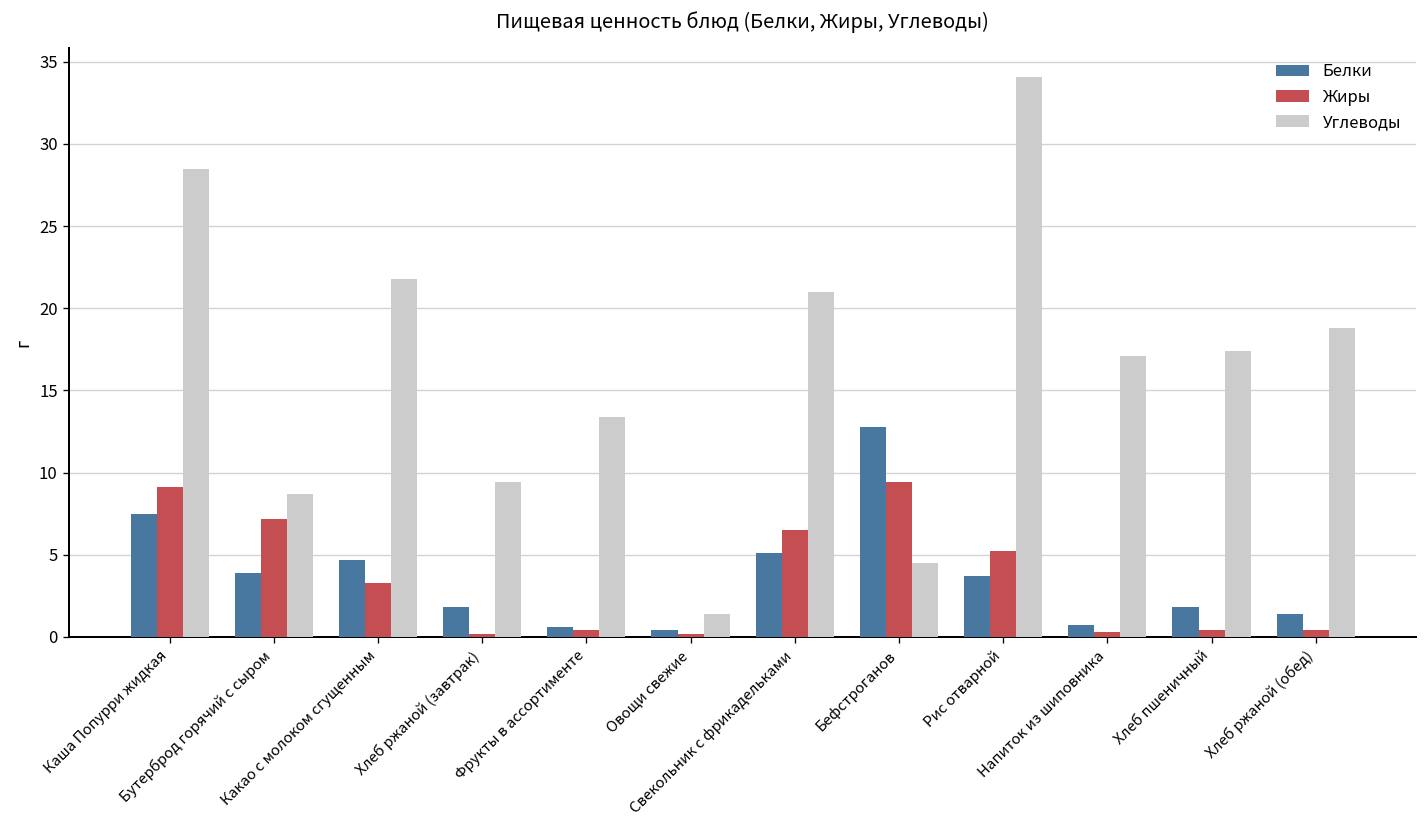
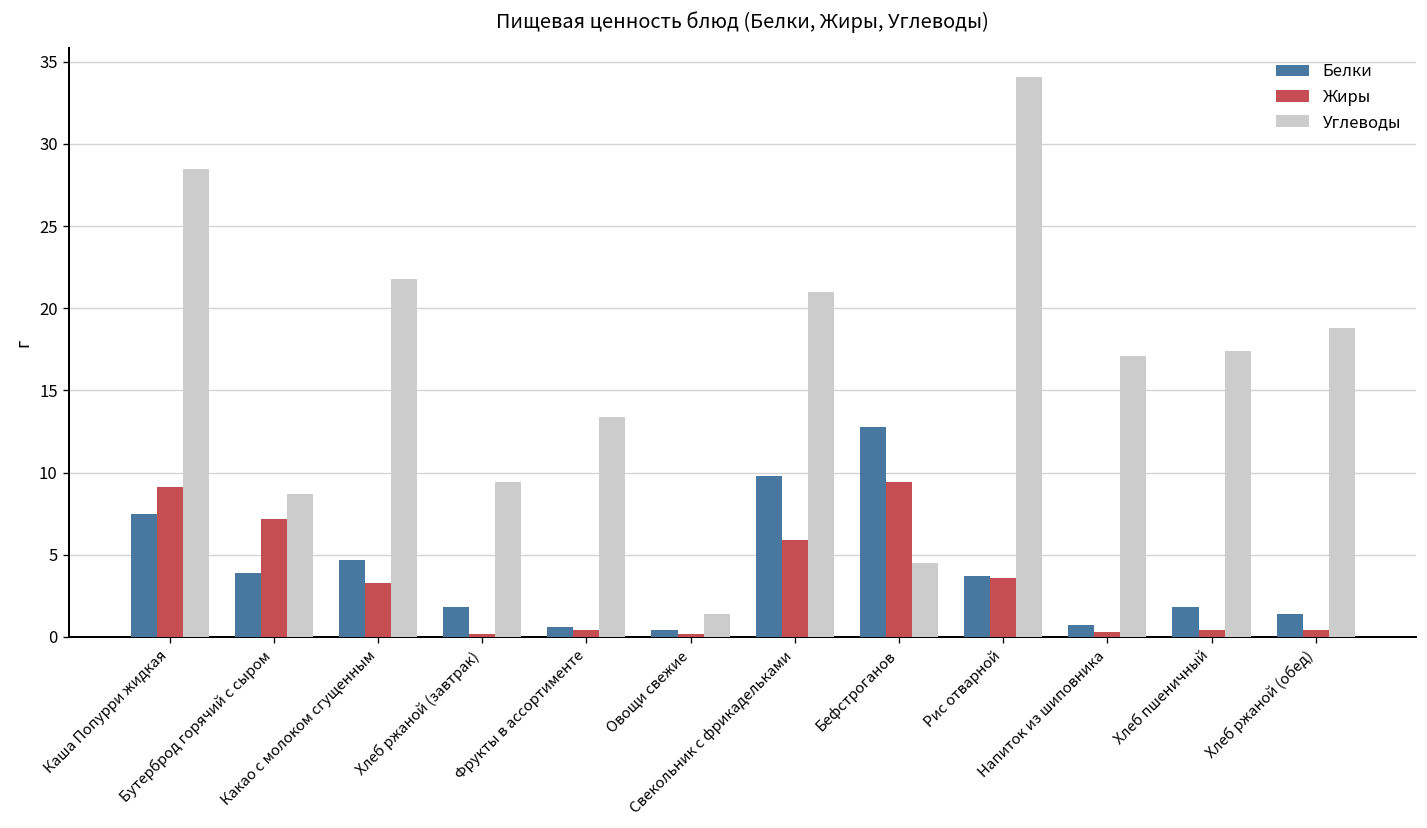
  {
    "Белки": {
      "Каша Попурри жидкая": 7.5,
      "Бутерброд горячий с сыром": 3.9,
      "Какао с молоком сгущенным": 4.7,
      "Хлеб ржаной (завтрак)": 1.8,
      "Фрукты в ассортименте": 0.6,
      "Овощи свежие": 0.4,
-     "Свекольник с фрикадельками": 5.1,
+     "Свекольник с фрикадельками": 9.8,
      "Бефстроганов": 12.8,
      "Рис отварной": 3.7,
      "Напиток из шиповника": 0.7,
      "Хлеб пшеничный": 1.8,
      "Хлеб ржаной (обед)": 1.4
    },
    "Жиры": {
      "Каша Попурри жидкая": 9.1,
      "Бутерброд горячий с сыром": 7.2,
      "Какао с молоком сгущенным": 3.3,
      "Хлеб ржаной (завтрак)": 0.2,
      "Фрукты в ассортименте": 0.4,
      "Овощи свежие": 0.2,
-     "Свекольник с фрикадельками": 6.5,
+     "Свекольник с фрикадельками": 5.9,
      "Бефстроганов": 9.4,
-     "Рис отварной": 5.2,
+     "Рис отварной": 3.6,
      "Напиток из шиповника": 0.3,
      "Хлеб пшеничный": 0.4,
      "Хлеб ржаной (обед)": 0.4
    },
    "Углеводы": {
      "Каша Попурри жидкая": 28.5,
      "Бутерброд горячий с сыром": 8.7,
      "Какао с молоком сгущенным": 21.8,
      "Хлеб ржаной (завтрак)": 9.4,
      "Фрукты в ассортименте": 13.4,
      "Овощи свежие": 1.4,
      "Свекольник с фрикадельками": 21.0,
      "Бефстроганов": 4.5,
      "Рис отварной": 34.1,
      "Напиток из шиповника": 17.1,
      "Хлеб пшеничный": 17.4,
      "Хлеб ржаной (обед)": 18.8
    }
  }
